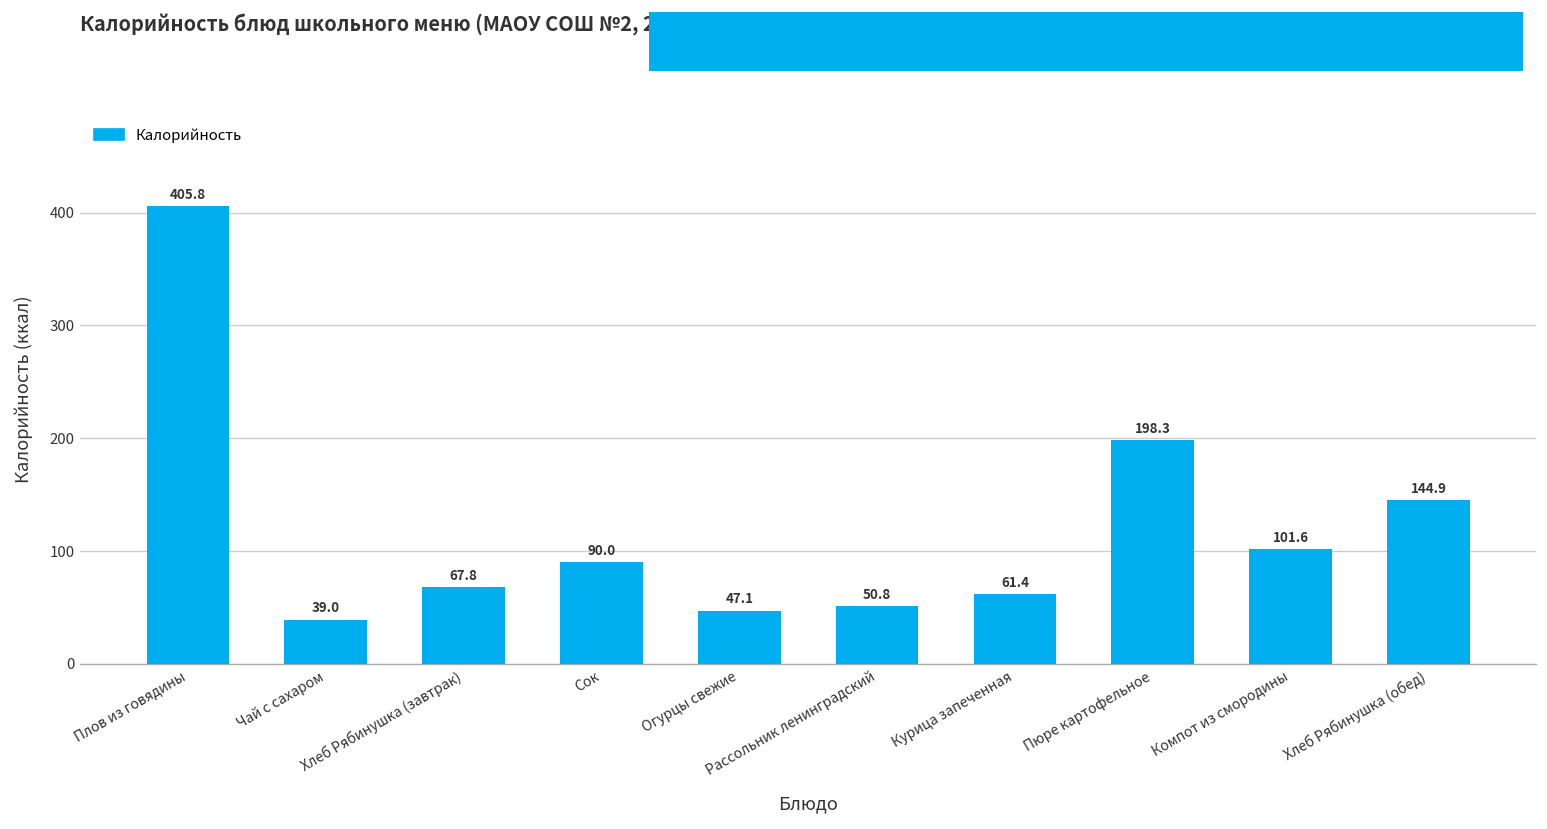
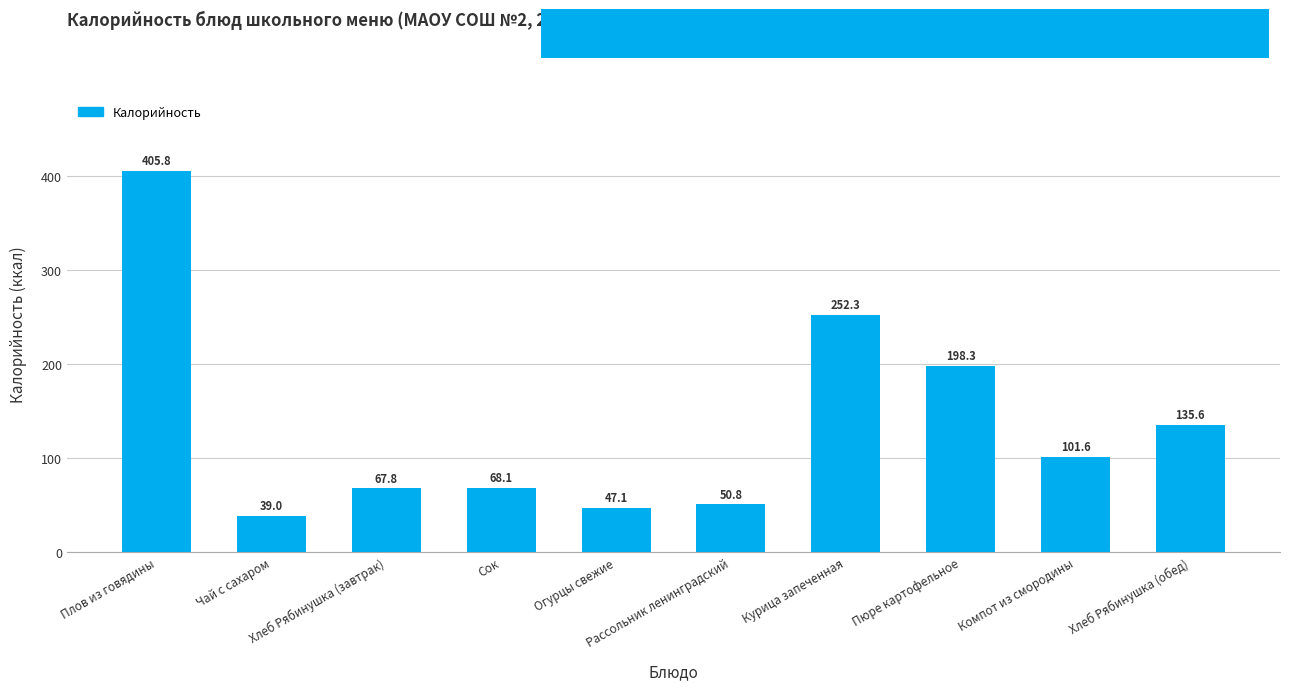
  {
    "Плов из говядины": 405.8,
    "Чай с сахаром": 39.0,
    "Хлеб Рябинушка (завтрак)": 67.8,
-   "Сок": 90.0,
+   "Сок": 68.1,
    "Огурцы свежие": 47.1,
    "Рассольник ленинградский": 50.8,
-   "Курица запеченная": 61.4,
+   "Курица запеченная": 252.3,
    "Пюре картофельное": 198.3,
    "Компот из смородины": 101.6,
-   "Хлеб Рябинушка (обед)": 144.9
+   "Хлеб Рябинушка (обед)": 135.6
  }
